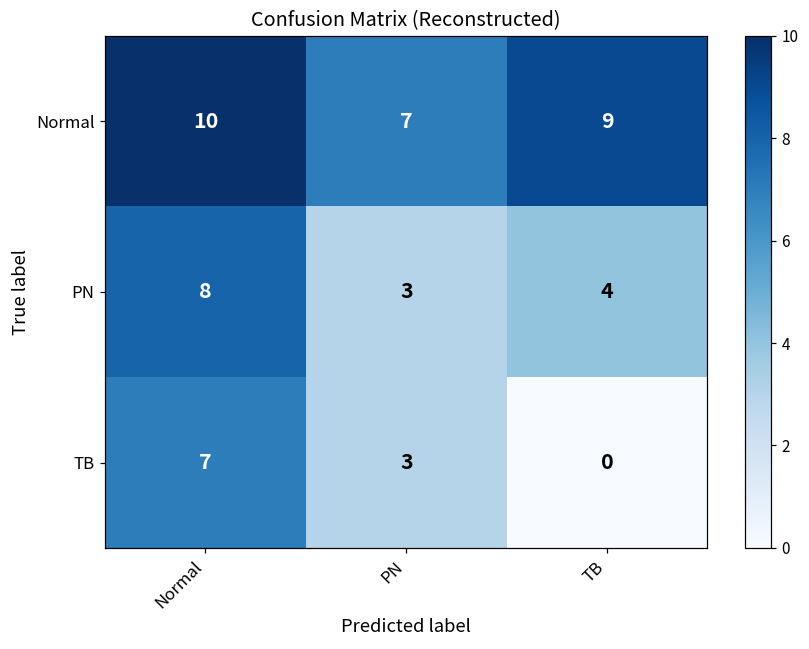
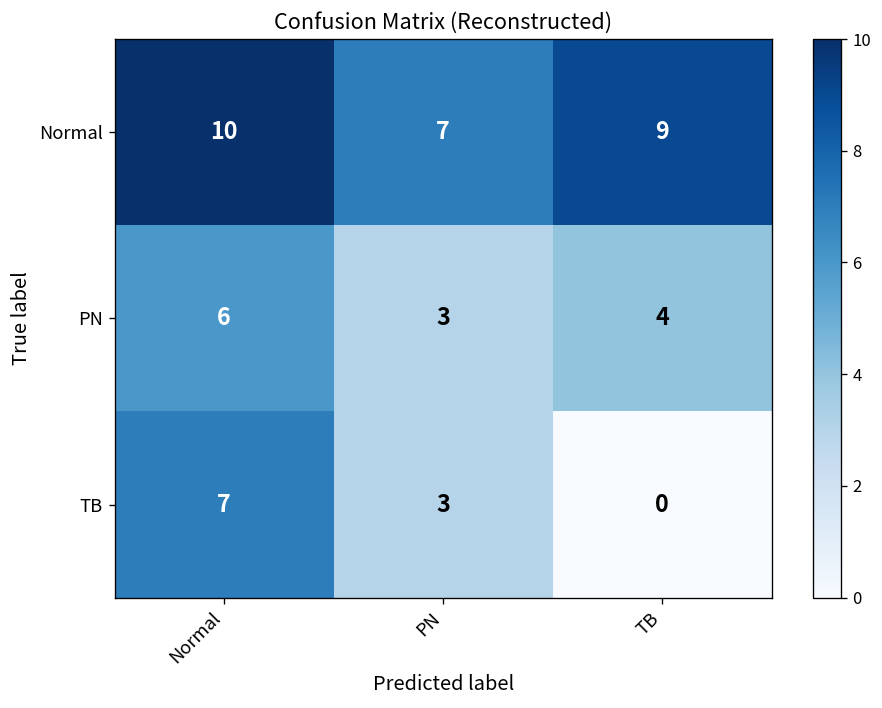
  {
    "Normal": {
      "Normal": 10,
      "PN": 7,
      "TB": 9
    },
    "PN": {
-     "Normal": 8,
+     "Normal": 6,
      "PN": 3,
      "TB": 4
    },
    "TB": {
      "Normal": 7,
      "PN": 3,
      "TB": 0
    }
  }
